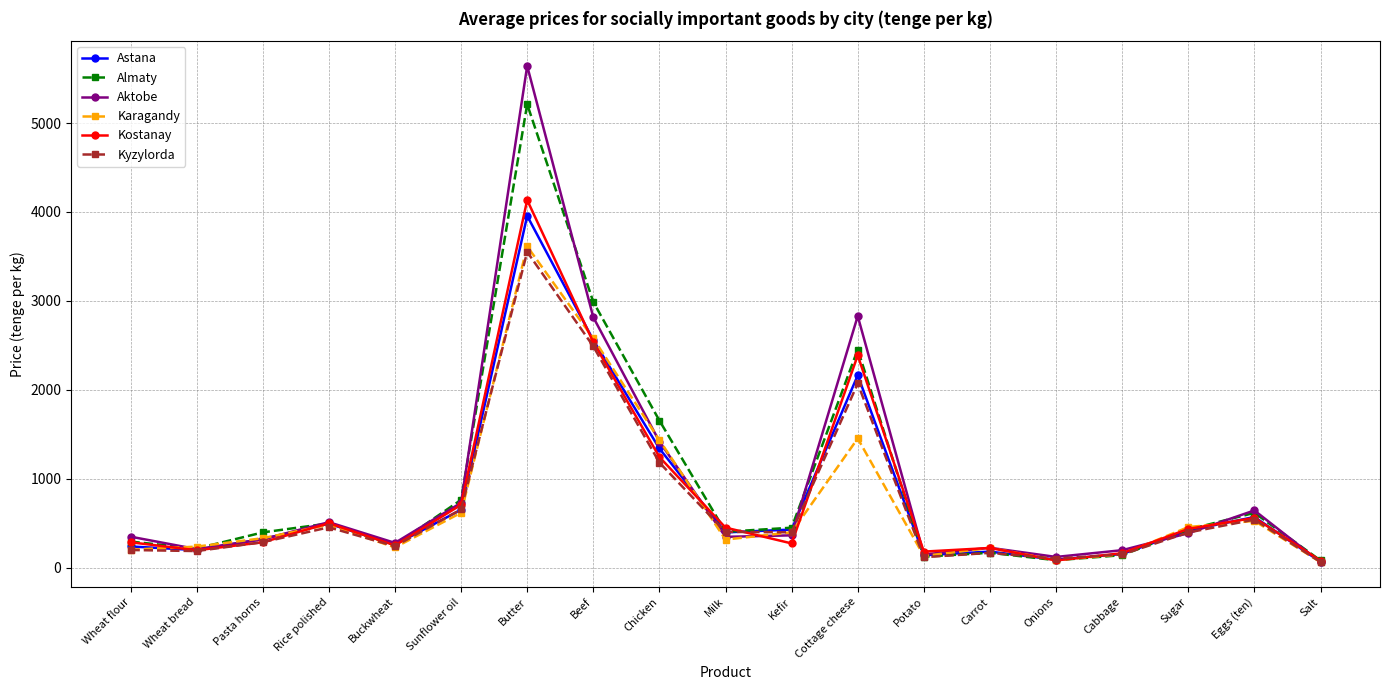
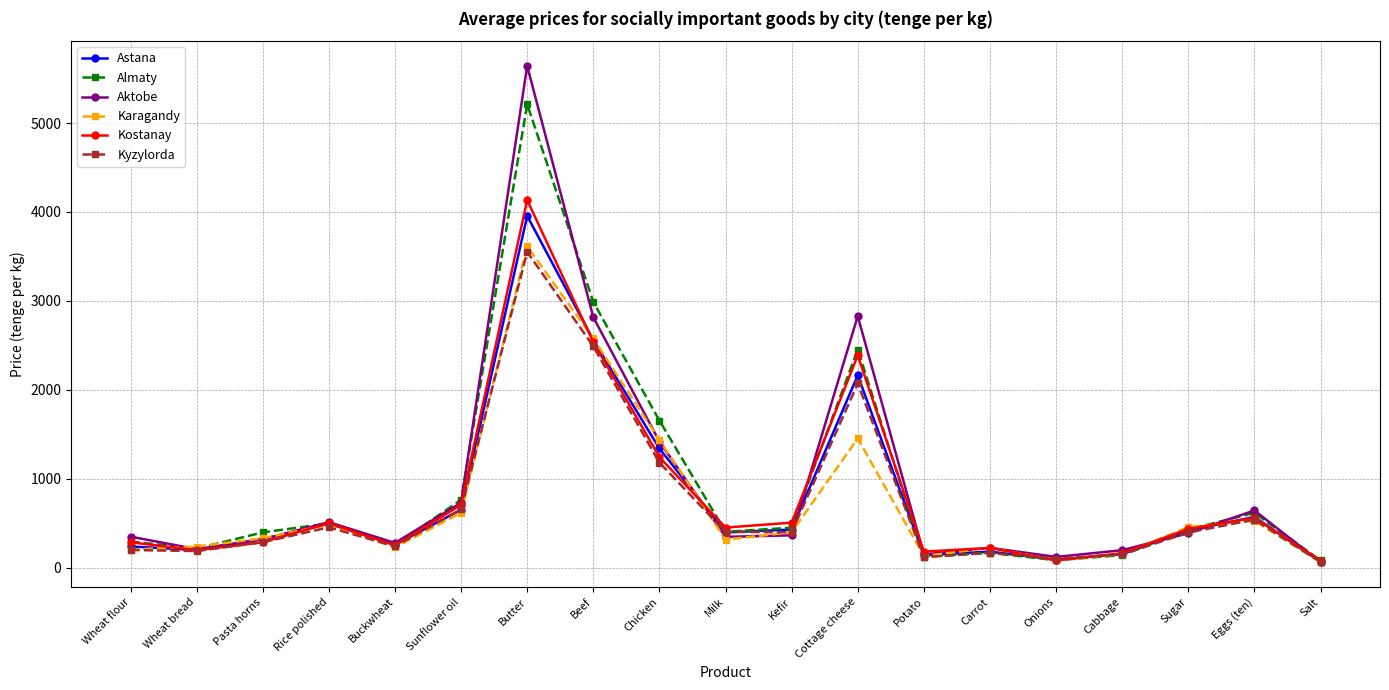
  {
    "Astana": {
      "Wheat flour": 200,
      "Butter": 4000,
      "Chicken": 1300,
      "Cottage cheese": 2200
    },
    "Almaty": {
      "Pasta horns": 400,
      "Sunflower oil": 800,
      "Butter": 5200,
      "Beef": 3000,
      "Chicken": 1700,
      "Cottage cheese": 2500
    },
    "Aktobe": {
      "Wheat flour": 300,
      "Butter": 5600,
      "Beef": 2800,
      "Milk": 300,
      "Kefir": 400,
      "Cottage cheese": 2800,
      "Cabbage": 200
    },
    "Karagandy": {
      "Sunflower oil": 600,
      "Butter": 3600,
      "Milk": 300,
      "Cottage cheese": 1500
    },
    "Kostanay": {
      "Butter": 4100,
      "Chicken": 1200,
      "Milk": 500,
-     "Kefir": 300,
+     "Kefir": 500,
      "Cottage cheese": 2400,
      "Potato": 200
    },
    "Kyzylorda": {
      "Butter": 3600,
      "Beef": 2500,
      "Chicken": 1200,
      "Cottage cheese": 2100
    }
  }
